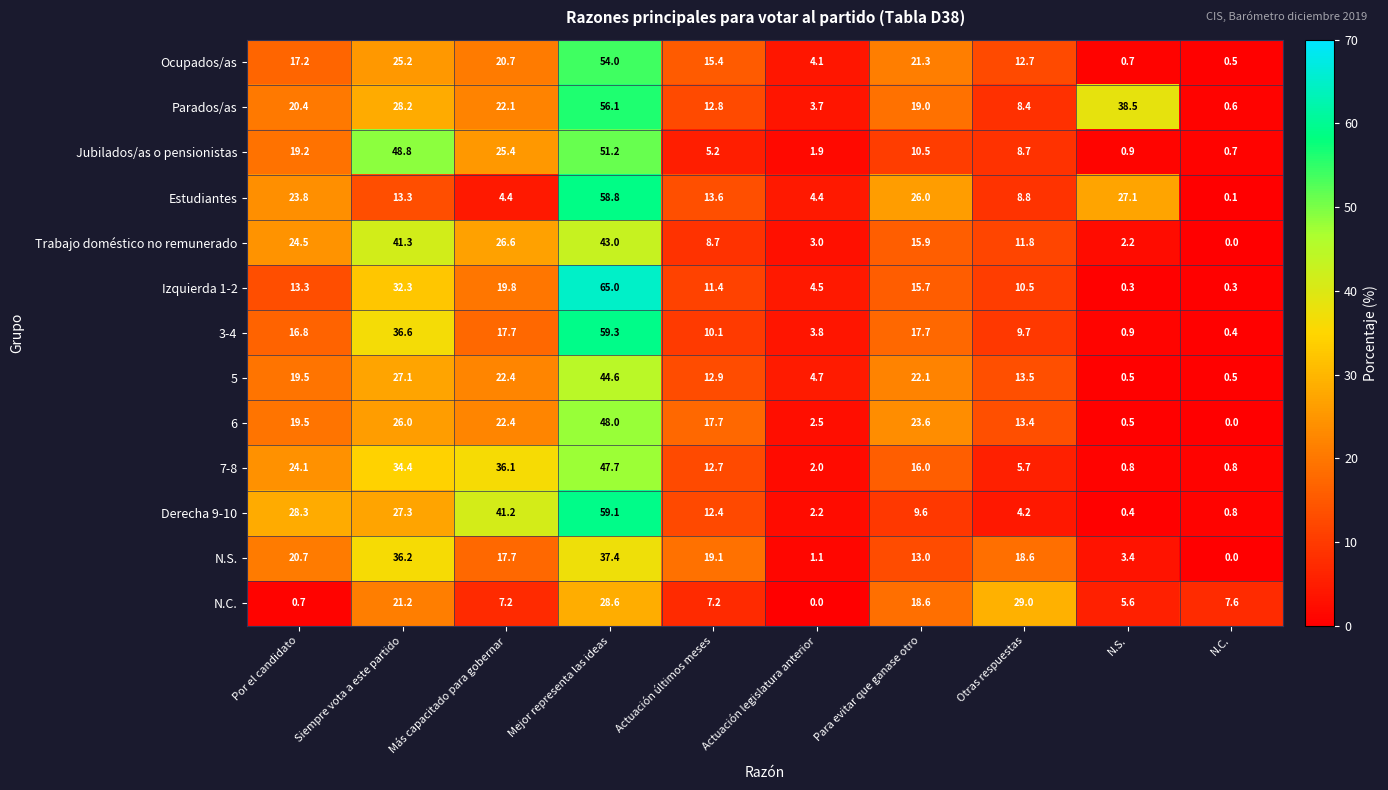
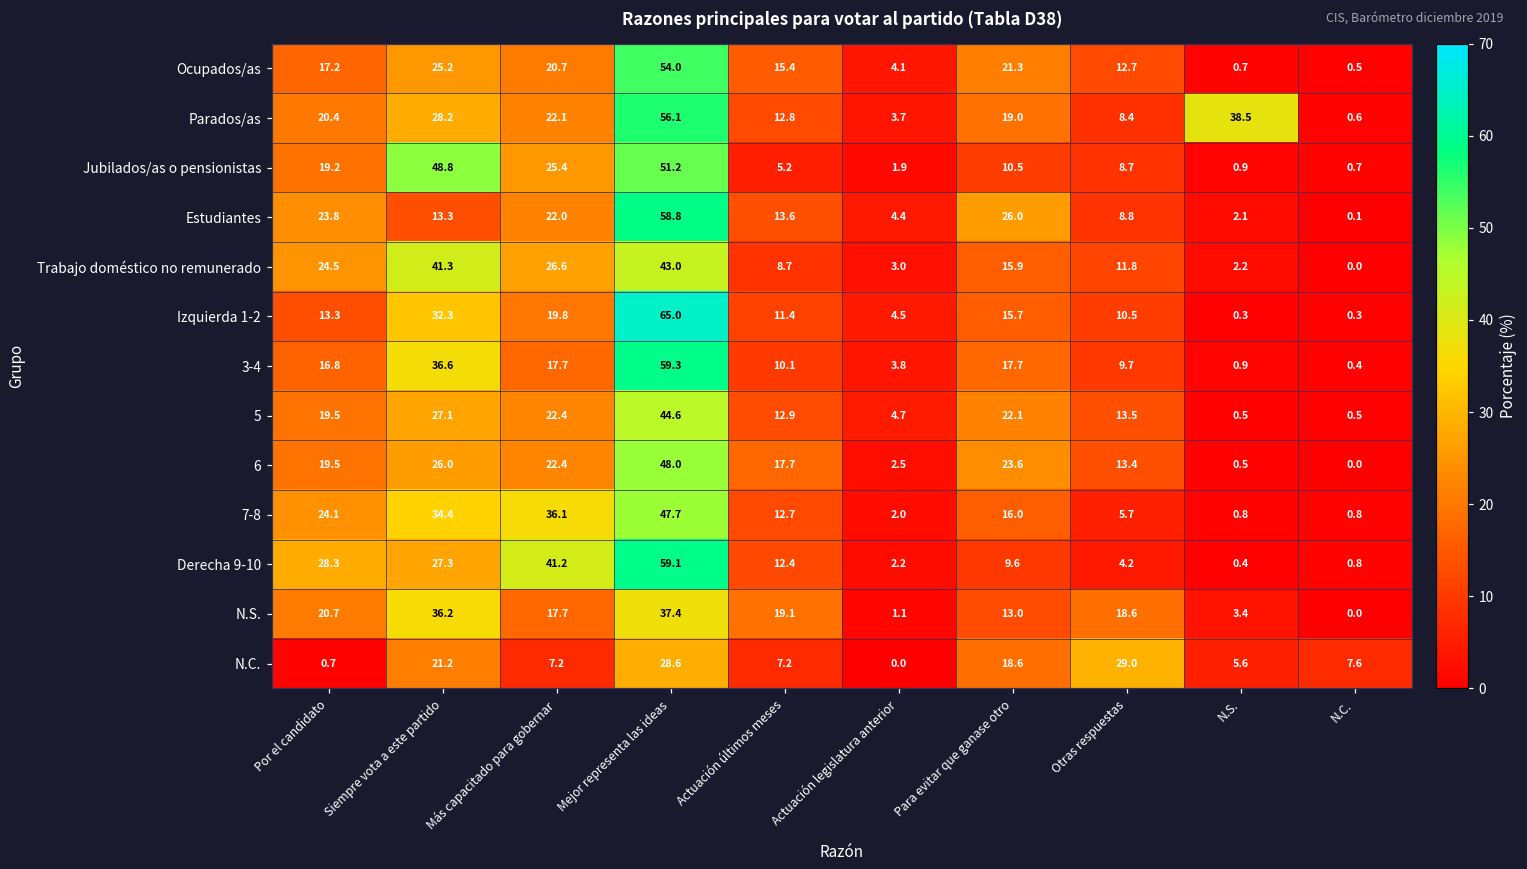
  {
    "Ocupados/as": {
      "Por el candidato": 17.2,
      "Siempre vota a este partido": 25.2,
      "Más capacitado para gobernar": 20.7,
      "Mejor representa las ideas": 54.0,
      "Actuación últimos meses": 15.4,
      "Actuación legislatura anterior": 4.1,
      "Para evitar que ganase otro": 21.3,
      "Otras respuestas": 12.7,
      "N.S.": 0.7,
      "N.C.": 0.5
    },
    "Parados/as": {
      "Por el candidato": 20.4,
      "Siempre vota a este partido": 28.2,
      "Más capacitado para gobernar": 22.1,
      "Mejor representa las ideas": 56.1,
      "Actuación últimos meses": 12.8,
      "Actuación legislatura anterior": 3.7,
      "Para evitar que ganase otro": 19.0,
      "Otras respuestas": 8.4,
      "N.S.": 38.5,
      "N.C.": 0.6
    },
    "Jubilados/as o pensionistas": {
      "Por el candidato": 19.2,
      "Siempre vota a este partido": 48.8,
      "Más capacitado para gobernar": 25.4,
      "Mejor representa las ideas": 51.2,
      "Actuación últimos meses": 5.2,
      "Actuación legislatura anterior": 1.9,
      "Para evitar que ganase otro": 10.5,
      "Otras respuestas": 8.7,
      "N.S.": 0.9,
      "N.C.": 0.7
    },
    "Estudiantes": {
      "Por el candidato": 23.8,
      "Siempre vota a este partido": 13.3,
-     "Más capacitado para gobernar": 4.4,
+     "Más capacitado para gobernar": 22.0,
      "Mejor representa las ideas": 58.8,
      "Actuación últimos meses": 13.6,
      "Actuación legislatura anterior": 4.4,
      "Para evitar que ganase otro": 26.0,
      "Otras respuestas": 8.8,
-     "N.S.": 27.1,
+     "N.S.": 2.1,
      "N.C.": 0.1
    },
    "Trabajo doméstico no remunerado": {
      "Por el candidato": 24.5,
      "Siempre vota a este partido": 41.3,
      "Más capacitado para gobernar": 26.6,
      "Mejor representa las ideas": 43.0,
      "Actuación últimos meses": 8.7,
      "Actuación legislatura anterior": 3.0,
      "Para evitar que ganase otro": 15.9,
      "Otras respuestas": 11.8,
      "N.S.": 2.2,
      "N.C.": 0.0
    },
    "Izquierda 1-2": {
      "Por el candidato": 13.3,
      "Siempre vota a este partido": 32.3,
      "Más capacitado para gobernar": 19.8,
      "Mejor representa las ideas": 65.0,
      "Actuación últimos meses": 11.4,
      "Actuación legislatura anterior": 4.5,
      "Para evitar que ganase otro": 15.7,
      "Otras respuestas": 10.5,
      "N.S.": 0.3,
      "N.C.": 0.3
    },
    "3-4": {
      "Por el candidato": 16.8,
      "Siempre vota a este partido": 36.6,
      "Más capacitado para gobernar": 17.7,
      "Mejor representa las ideas": 59.3,
      "Actuación últimos meses": 10.1,
      "Actuación legislatura anterior": 3.8,
      "Para evitar que ganase otro": 17.7,
      "Otras respuestas": 9.7,
      "N.S.": 0.9,
      "N.C.": 0.4
    },
    "5": {
      "Por el candidato": 19.5,
      "Siempre vota a este partido": 27.1,
      "Más capacitado para gobernar": 22.4,
      "Mejor representa las ideas": 44.6,
      "Actuación últimos meses": 12.9,
      "Actuación legislatura anterior": 4.7,
      "Para evitar que ganase otro": 22.1,
      "Otras respuestas": 13.5,
      "N.S.": 0.5,
      "N.C.": 0.5
    },
    "6": {
      "Por el candidato": 19.5,
      "Siempre vota a este partido": 26.0,
      "Más capacitado para gobernar": 22.4,
      "Mejor representa las ideas": 48.0,
      "Actuación últimos meses": 17.7,
      "Actuación legislatura anterior": 2.5,
      "Para evitar que ganase otro": 23.6,
      "Otras respuestas": 13.4,
      "N.S.": 0.5,
      "N.C.": 0.0
    },
    "7-8": {
      "Por el candidato": 24.1,
      "Siempre vota a este partido": 34.4,
      "Más capacitado para gobernar": 36.1,
      "Mejor representa las ideas": 47.7,
      "Actuación últimos meses": 12.7,
      "Actuación legislatura anterior": 2.0,
      "Para evitar que ganase otro": 16.0,
      "Otras respuestas": 5.7,
      "N.S.": 0.8,
      "N.C.": 0.8
    },
    "Derecha 9-10": {
      "Por el candidato": 28.3,
      "Siempre vota a este partido": 27.3,
      "Más capacitado para gobernar": 41.2,
      "Mejor representa las ideas": 59.1,
      "Actuación últimos meses": 12.4,
      "Actuación legislatura anterior": 2.2,
      "Para evitar que ganase otro": 9.6,
      "Otras respuestas": 4.2,
      "N.S.": 0.4,
      "N.C.": 0.8
    },
    "N.S.": {
      "Por el candidato": 20.7,
      "Siempre vota a este partido": 36.2,
      "Más capacitado para gobernar": 17.7,
      "Mejor representa las ideas": 37.4,
      "Actuación últimos meses": 19.1,
      "Actuación legislatura anterior": 1.1,
      "Para evitar que ganase otro": 13.0,
      "Otras respuestas": 18.6,
      "N.S.": 3.4,
      "N.C.": 0.0
    },
    "N.C.": {
      "Por el candidato": 0.7,
      "Siempre vota a este partido": 21.2,
      "Más capacitado para gobernar": 7.2,
      "Mejor representa las ideas": 28.6,
      "Actuación últimos meses": 7.2,
      "Actuación legislatura anterior": 0.0,
      "Para evitar que ganase otro": 18.6,
      "Otras respuestas": 29.0,
      "N.S.": 5.6,
      "N.C.": 7.6
    }
  }
